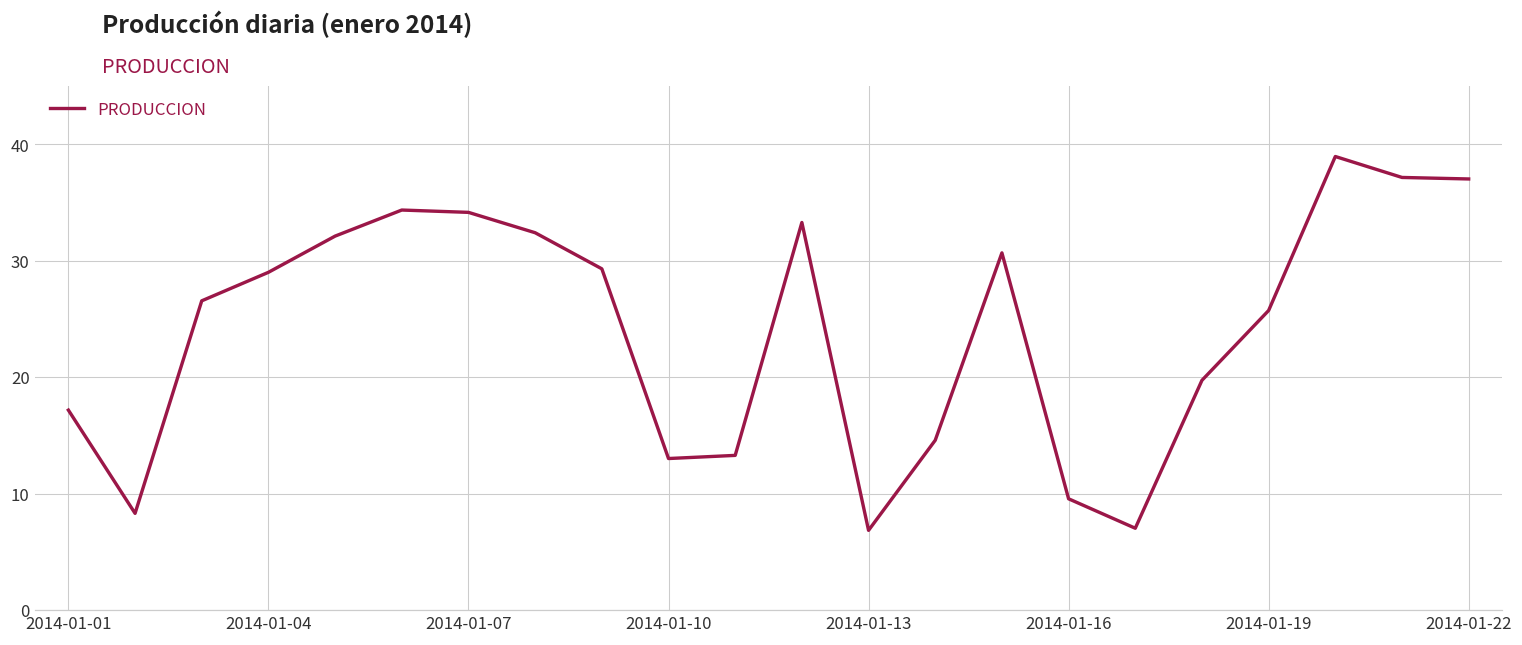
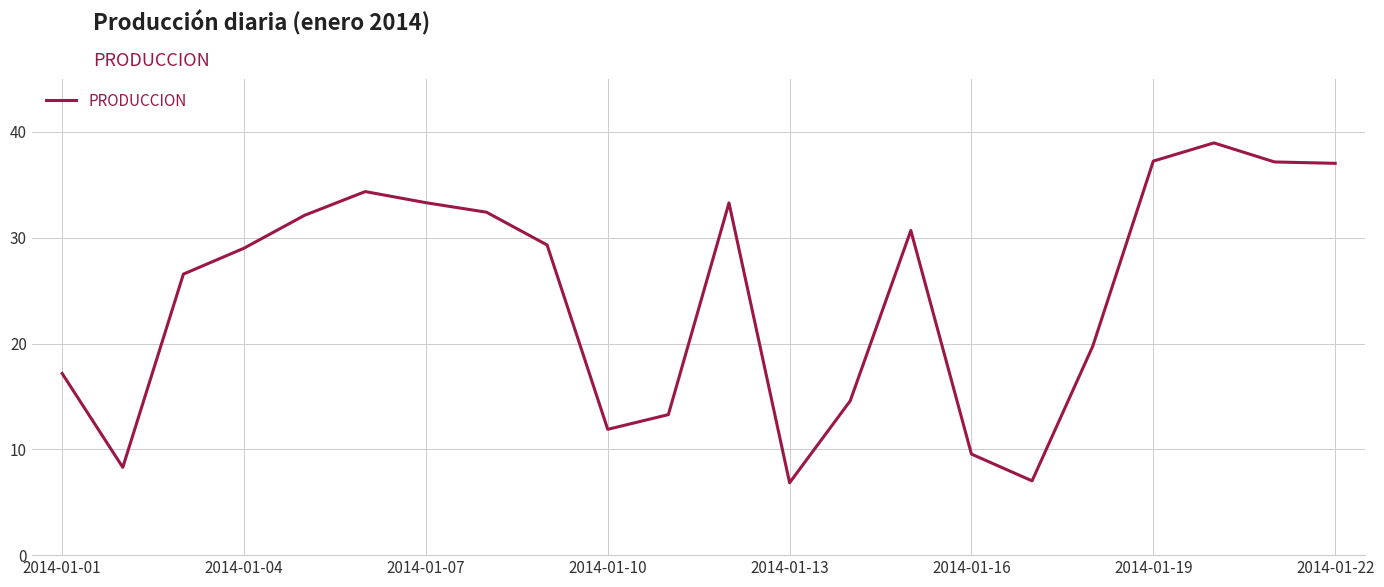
  {
    "2014-01-01": 17.2,
    "2014-01-04": 29.0,
-   "2014-01-07": 34.2,
-   "2014-01-10": 13.0,
+   "2014-01-07": 33.3,
+   "2014-01-10": 11.9,
    "2014-01-13": 6.8,
    "2014-01-16": 9.6,
-   "2014-01-19": 25.7,
+   "2014-01-19": 37.2,
    "2014-01-22": 37.0
  }
